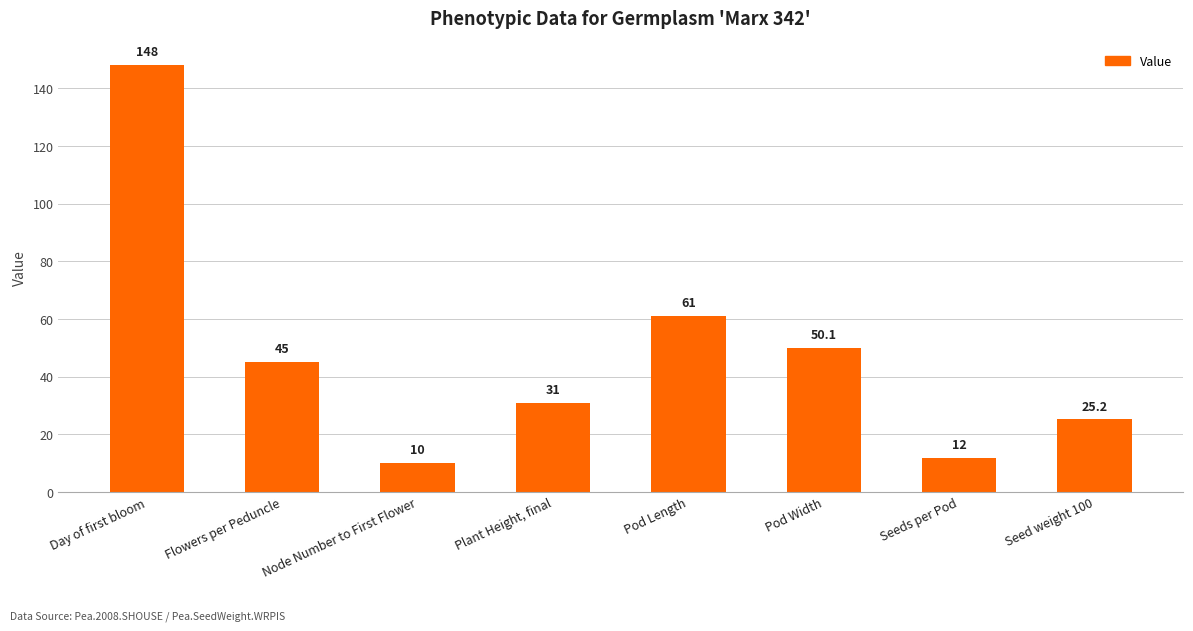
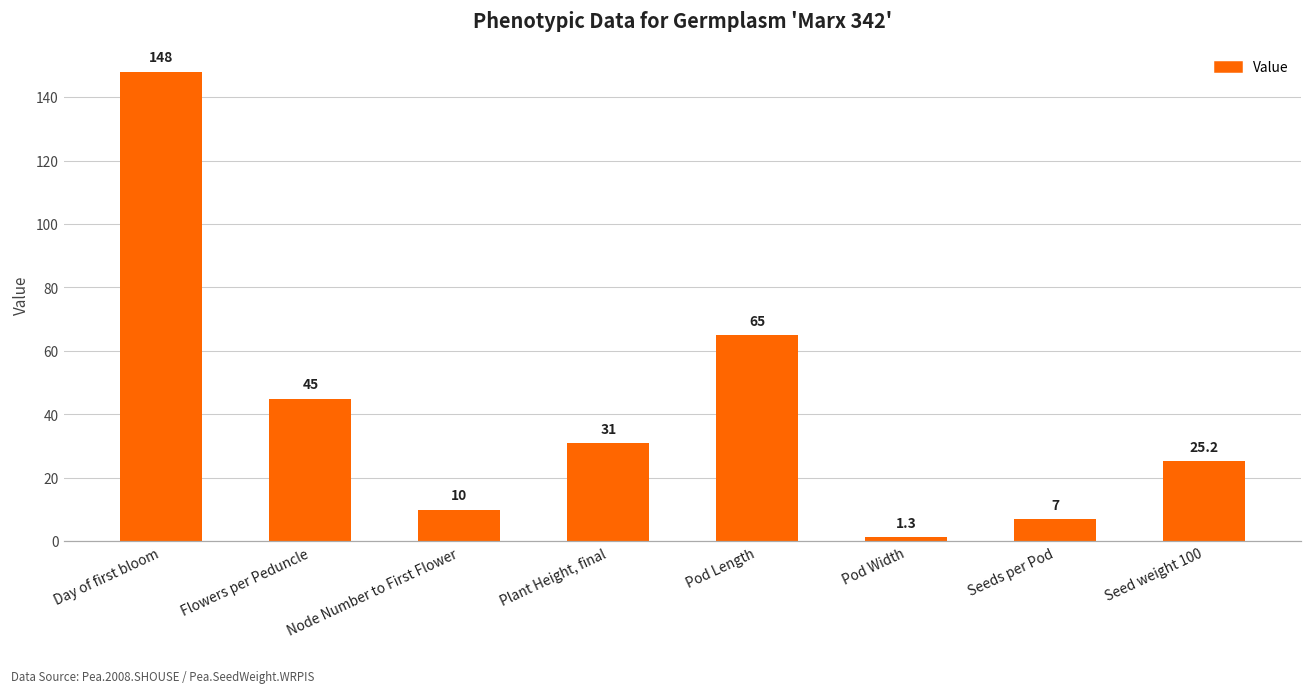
  {
    "Day of first bloom": 148,
    "Flowers per Peduncle": 45,
    "Node Number to First Flower": 10,
    "Plant Height, final": 31,
-   "Pod Length": 61,
-   "Pod Width": 50.1,
-   "Seeds per Pod": 12,
+   "Pod Length": 65,
+   "Pod Width": 1.3,
+   "Seeds per Pod": 7,
    "Seed weight 100": 25.2
  }
